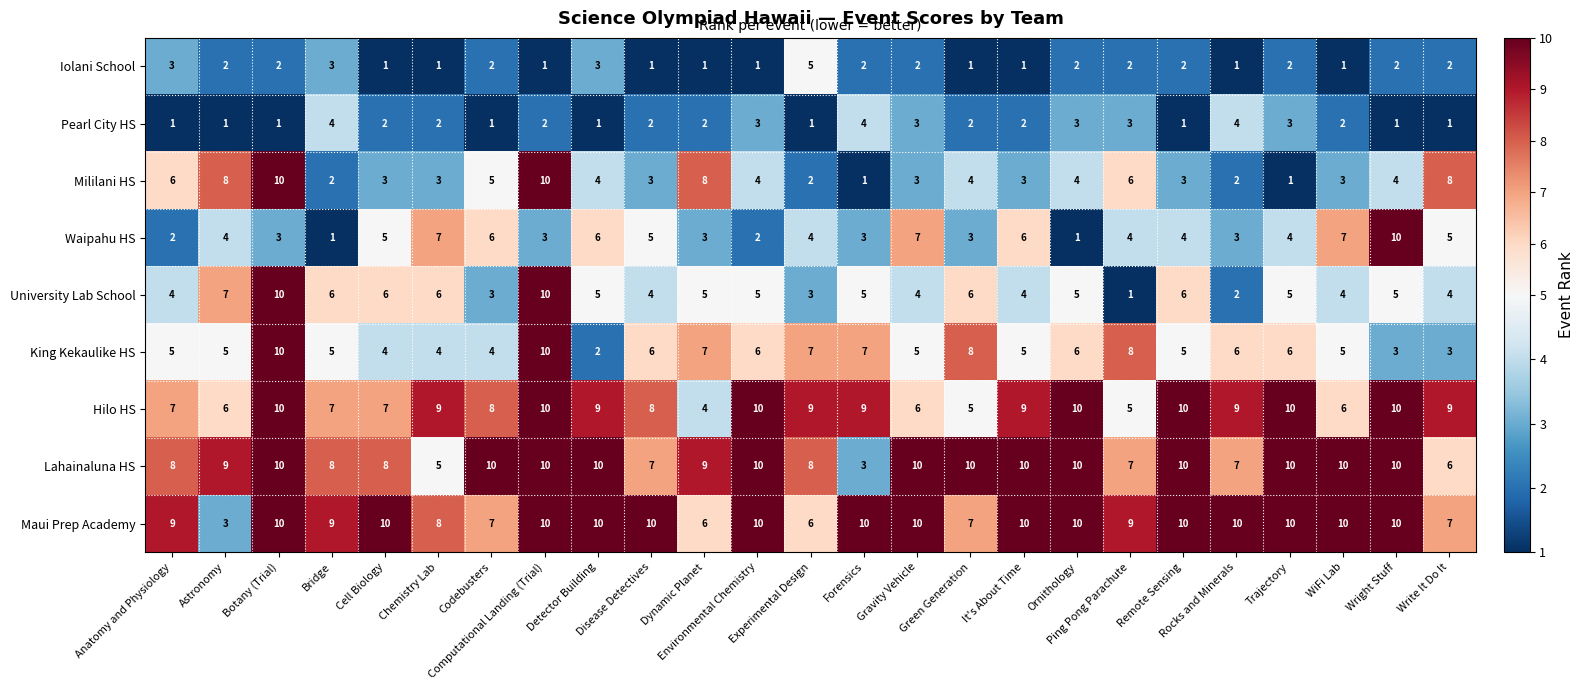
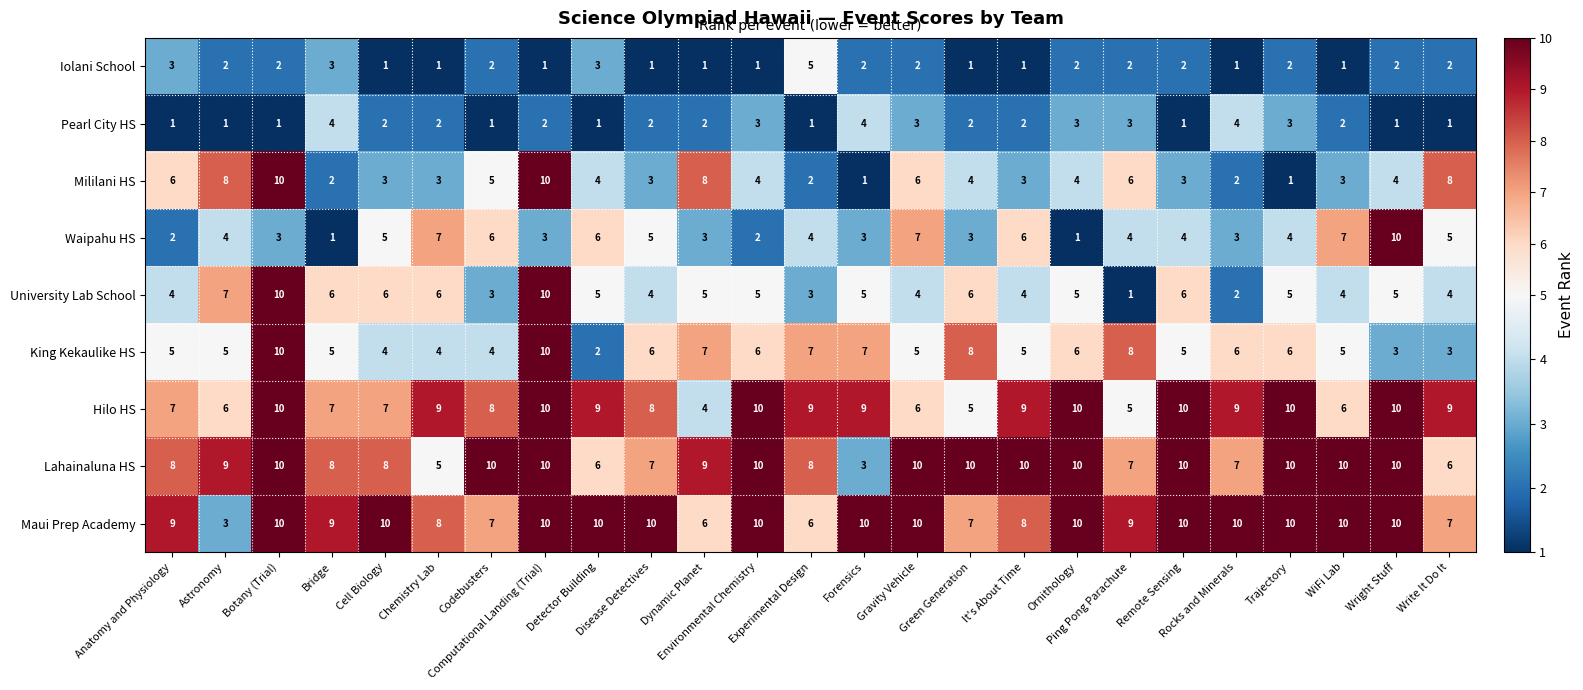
  {
    "Mililani HS": {
      "Anatomy and Physiology": 6,
      "Astronomy": 8,
      "Botany (Trial)": 10,
      "Bridge": 2,
      "Cell Biology": 3,
      "Chemistry Lab": 3,
      "Codebusters": 5,
      "Computational Landing (Trial)": 10,
      "Detector Building": 4,
      "Disease Detectives": 3,
      "Dynamic Planet": 8,
      "Environmental Chemistry": 4,
      "Experimental Design": 2,
      "Forensics": 1,
-     "Gravity Vehicle": 3,
+     "Gravity Vehicle": 6,
      "Green Generation": 4,
      "It's About Time": 3,
      "Ornithology": 4,
      "Ping Pong Parachute": 6,
      "Remote Sensing": 3,
      "Rocks and Minerals": 2,
      "Trajectory": 1,
      "WiFi Lab": 3,
      "Wright Stuff": 4,
      "Write It Do It": 8
    },
    "Lahainaluna HS": {
      "Anatomy and Physiology": 8,
      "Astronomy": 9,
      "Botany (Trial)": 10,
      "Bridge": 8,
      "Cell Biology": 8,
      "Chemistry Lab": 5,
      "Codebusters": 10,
      "Computational Landing (Trial)": 10,
-     "Detector Building": 10,
+     "Detector Building": 6,
      "Disease Detectives": 7,
      "Dynamic Planet": 9,
      "Environmental Chemistry": 10,
      "Experimental Design": 8,
      "Forensics": 3,
      "Gravity Vehicle": 10,
      "Green Generation": 10,
      "It's About Time": 10,
      "Ornithology": 10,
      "Ping Pong Parachute": 7,
      "Remote Sensing": 10,
      "Rocks and Minerals": 7,
      "Trajectory": 10,
      "WiFi Lab": 10,
      "Wright Stuff": 10,
      "Write It Do It": 6
    },
    "Maui Prep Academy": {
      "Anatomy and Physiology": 9,
      "Astronomy": 3,
      "Botany (Trial)": 10,
      "Bridge": 9,
      "Cell Biology": 10,
      "Chemistry Lab": 8,
      "Codebusters": 7,
      "Computational Landing (Trial)": 10,
      "Detector Building": 10,
      "Disease Detectives": 10,
      "Dynamic Planet": 6,
      "Environmental Chemistry": 10,
      "Experimental Design": 6,
      "Forensics": 10,
      "Gravity Vehicle": 10,
      "Green Generation": 7,
-     "It's About Time": 10,
+     "It's About Time": 8,
      "Ornithology": 10,
      "Ping Pong Parachute": 9,
      "Remote Sensing": 10,
      "Rocks and Minerals": 10,
      "Trajectory": 10,
      "WiFi Lab": 10,
      "Wright Stuff": 10,
      "Write It Do It": 7
    }
  }
